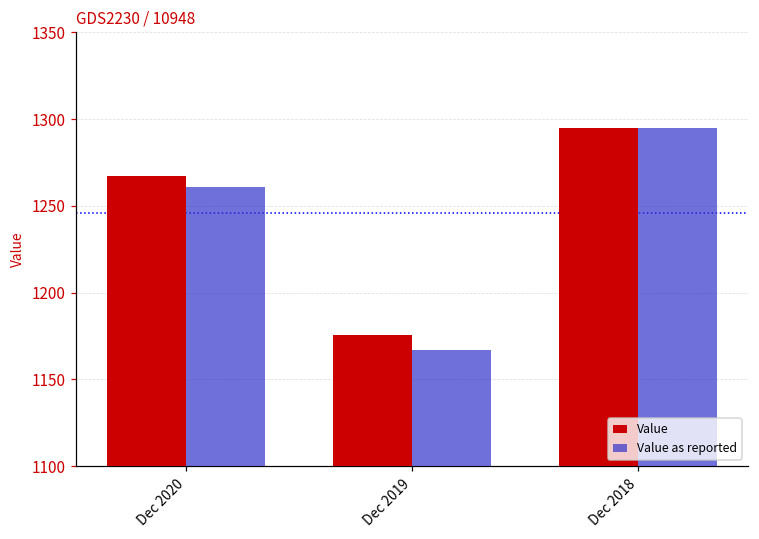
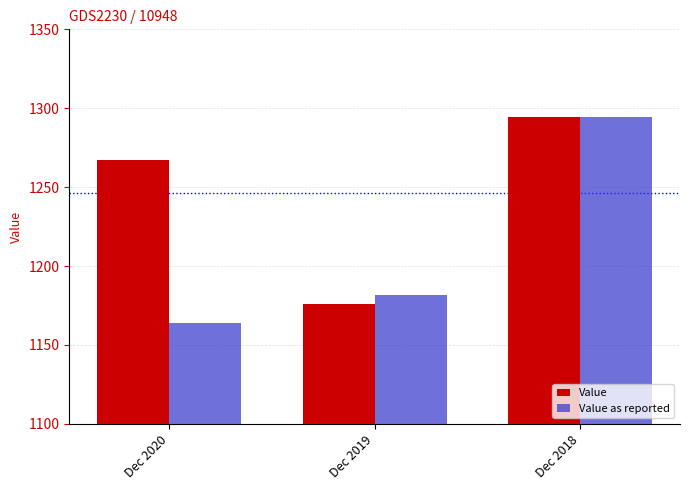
  {
    "Value": {
      "Dec 2020": 1267,
      "Dec 2019": 1176,
      "Dec 2018": 1295
    },
    "Value as reported": {
-     "Dec 2020": 1261,
-     "Dec 2019": 1167,
+     "Dec 2020": 1164,
+     "Dec 2019": 1182,
      "Dec 2018": 1295
    }
  }
